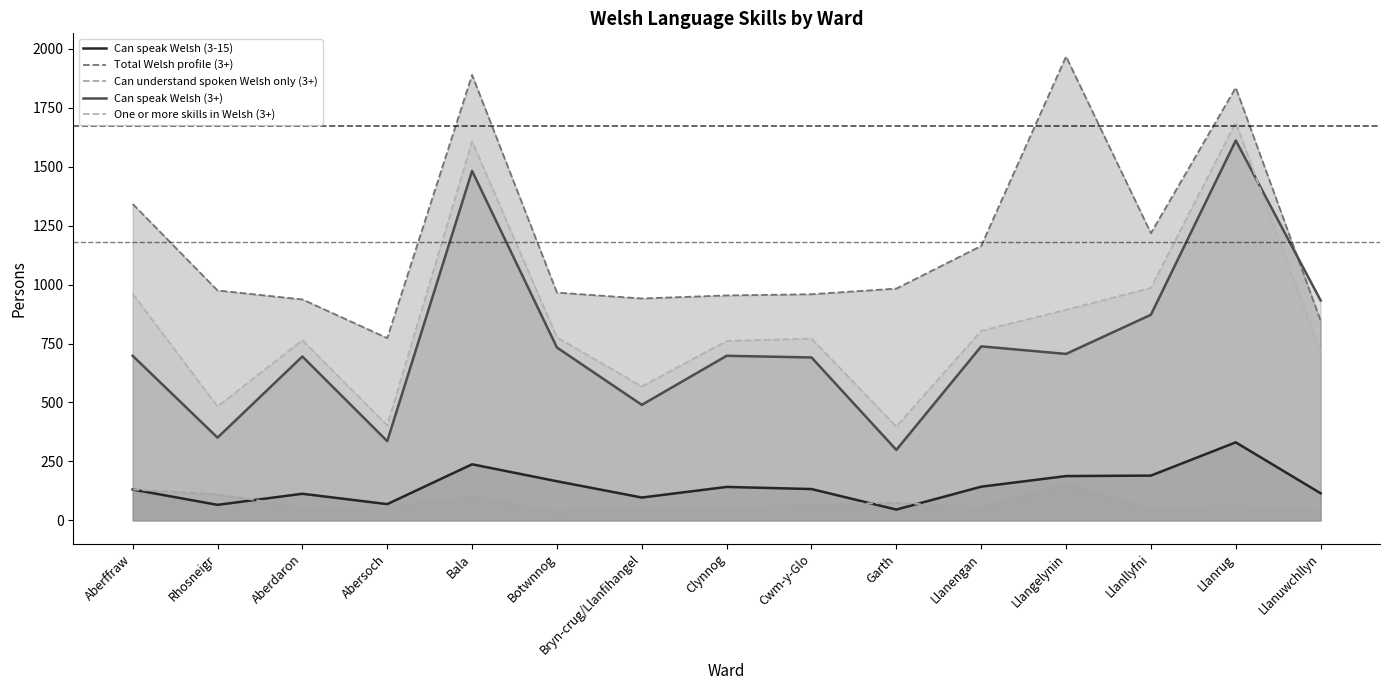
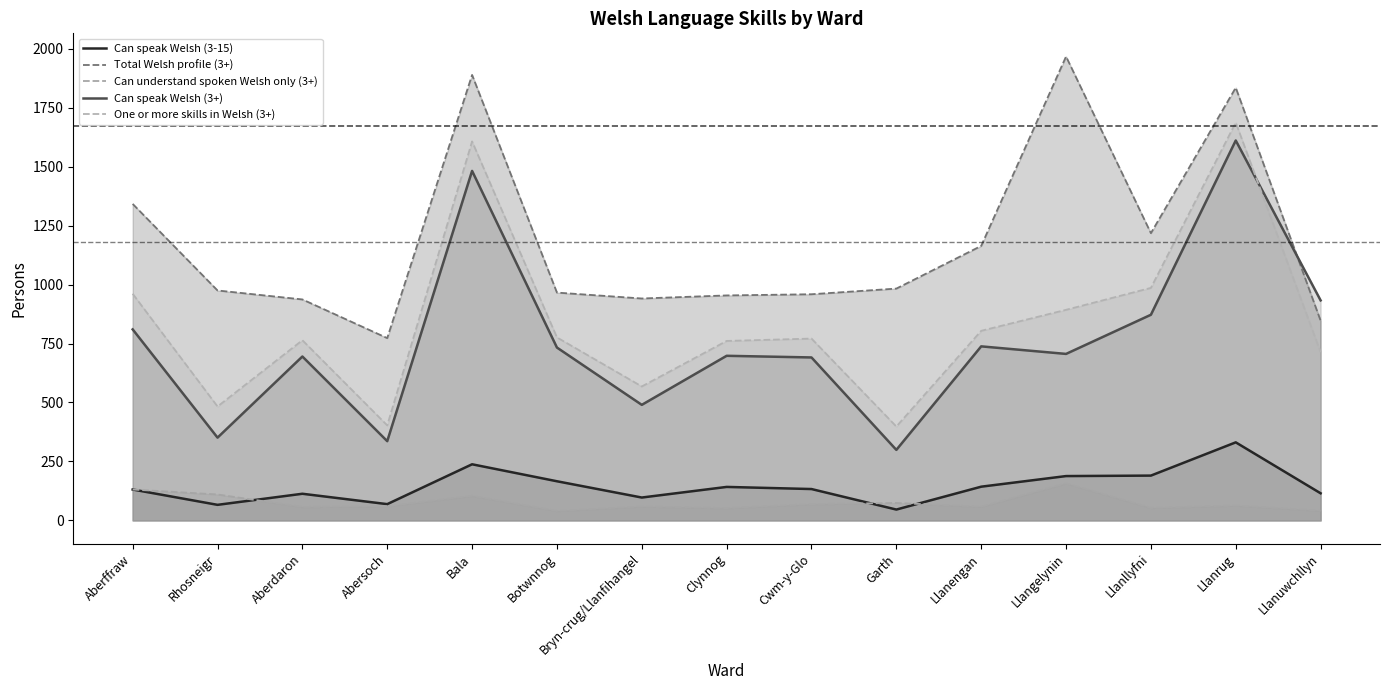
  {
    "Can speak Welsh (3-15)": {
      "Rhosneigr": 70,
      "Aberdaron": 110,
      "Bala": 240,
      "Botwnnog": 170,
      "Bryn-crug/Llanfihangel": 100,
      "Clynnog": 140,
      "Cwm-y-Glo": 130,
      "Garth": 50,
      "Llanengan": 140,
      "Llangelynin": 190,
      "Llanllyfni": 190,
      "Llanrug": 330,
      "Llanuwchllyn": 120
    },
    "Total Welsh profile (3+)": {
      "Aberffraw": 1340,
      "Rhosneigr": 980,
      "Aberdaron": 940,
      "Abersoch": 770,
      "Bala": 1890,
      "Botwnnog": 970,
      "Bryn-crug/Llanfihangel": 940,
      "Clynnog": 950,
      "Cwm-y-Glo": 960,
      "Garth": 980,
      "Llanengan": 1160,
      "Llangelynin": 1970,
      "Llanllyfni": 1220,
      "Llanrug": 1840,
      "Llanuwchllyn": 850
    },
    "Can speak Welsh (3+)": {
-     "Aberffraw": 700,
+     "Aberffraw": 810,
      "Rhosneigr": 350,
      "Aberdaron": 700,
      "Abersoch": 340,
      "Bala": 1480,
      "Botwnnog": 730,
      "Bryn-crug/Llanfihangel": 490,
      "Clynnog": 700,
      "Cwm-y-Glo": 690,
      "Garth": 300,
      "Llanengan": 740,
      "Llangelynin": 710,
      "Llanllyfni": 870,
      "Llanrug": 1610,
      "Llanuwchllyn": 930
    }
  }
